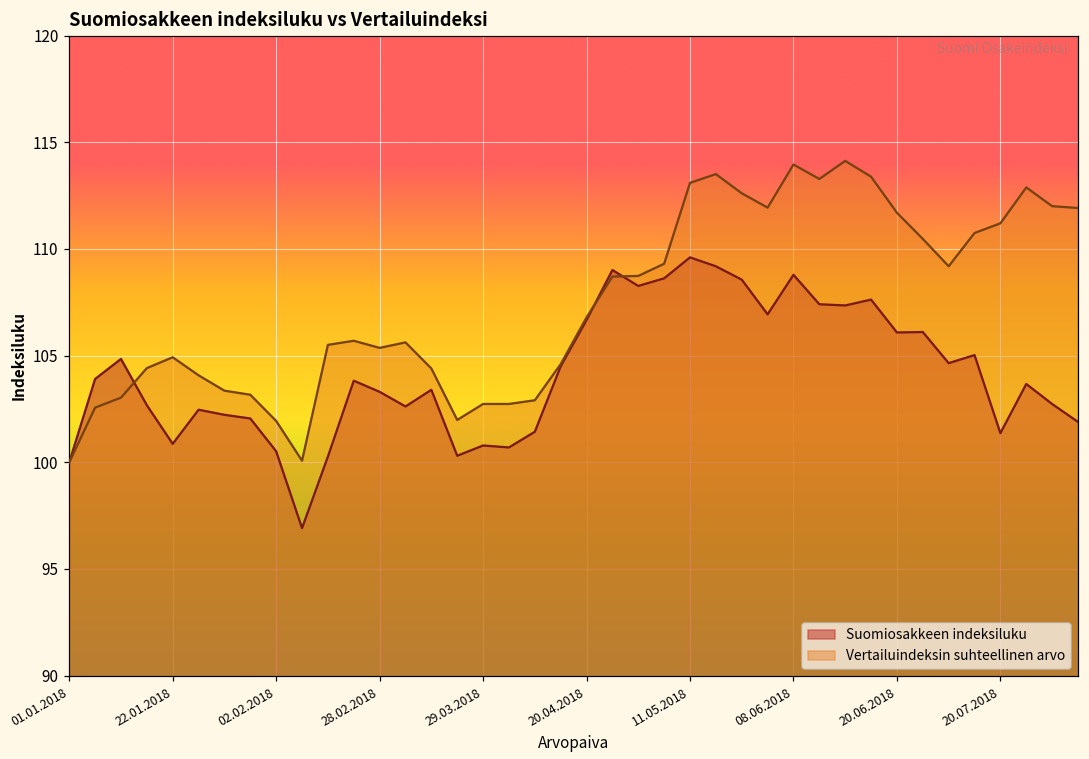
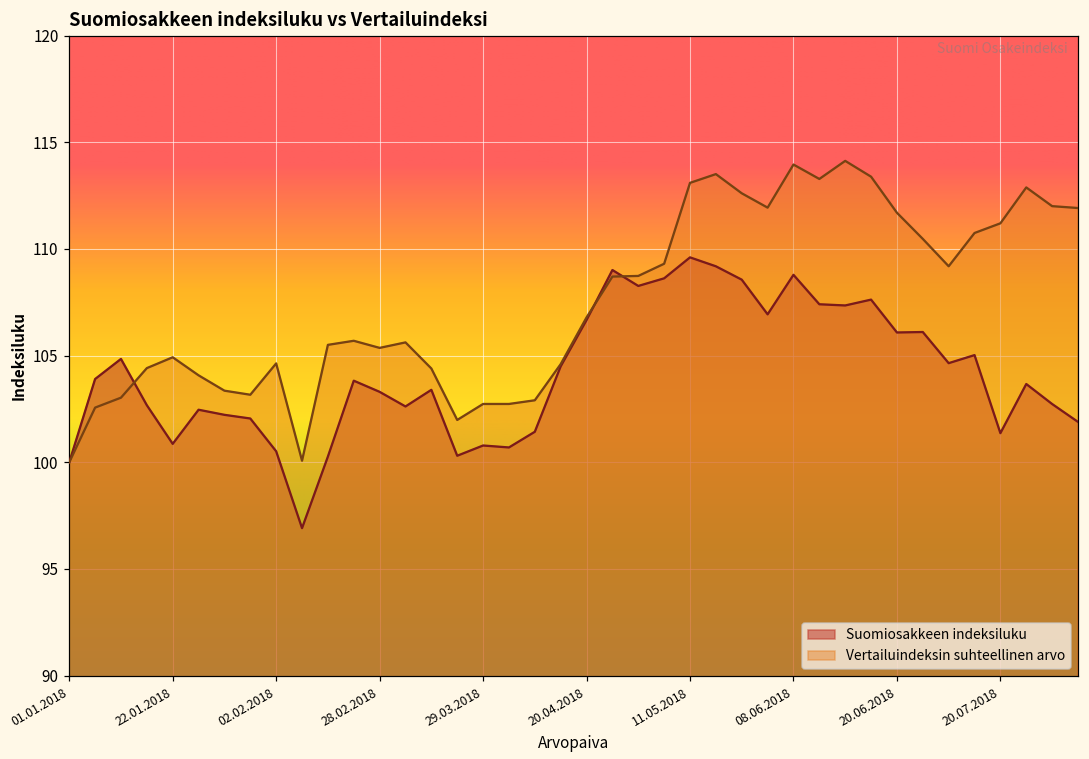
  {
    "Suomiosakkeen indeksiluku": {
      "22.01.2018": 100.9,
      "02.02.2018": 100.5,
      "28.02.2018": 103.3,
      "29.03.2018": 100.8,
      "11.05.2018": 109.6,
      "08.06.2018": 108.8,
      "20.06.2018": 106.1,
      "20.07.2018": 101.4
    },
    "Vertailuindeksin suhteellinen arvo": {
      "22.01.2018": 104.9,
-     "02.02.2018": 101.9,
+     "02.02.2018": 104.6,
      "28.02.2018": 105.4,
      "29.03.2018": 102.7,
      "11.05.2018": 113.1,
      "08.06.2018": 114.0,
      "20.06.2018": 111.7,
      "20.07.2018": 111.2
    }
  }
